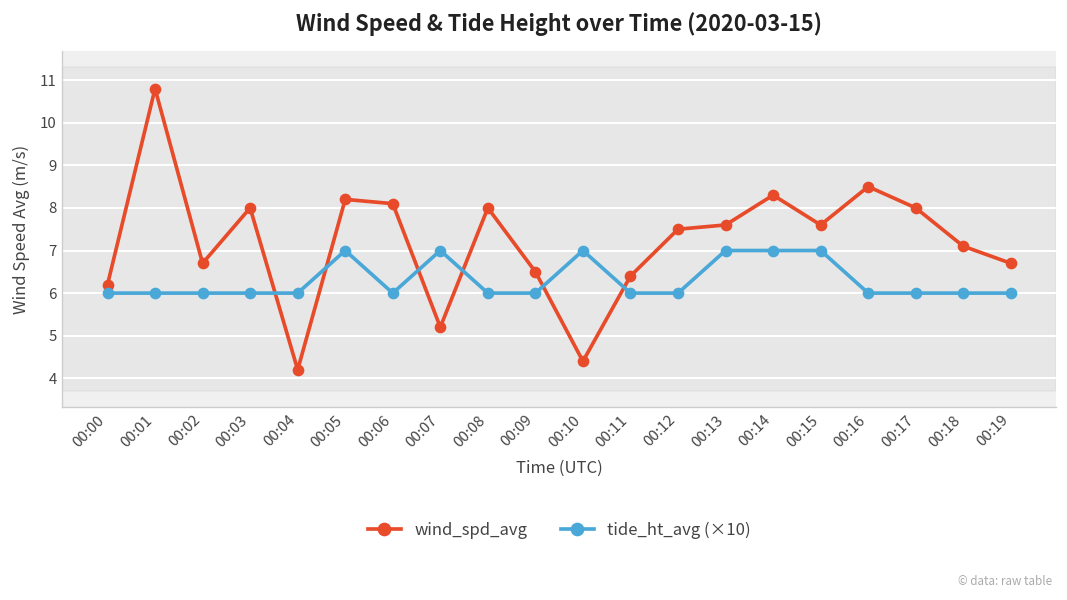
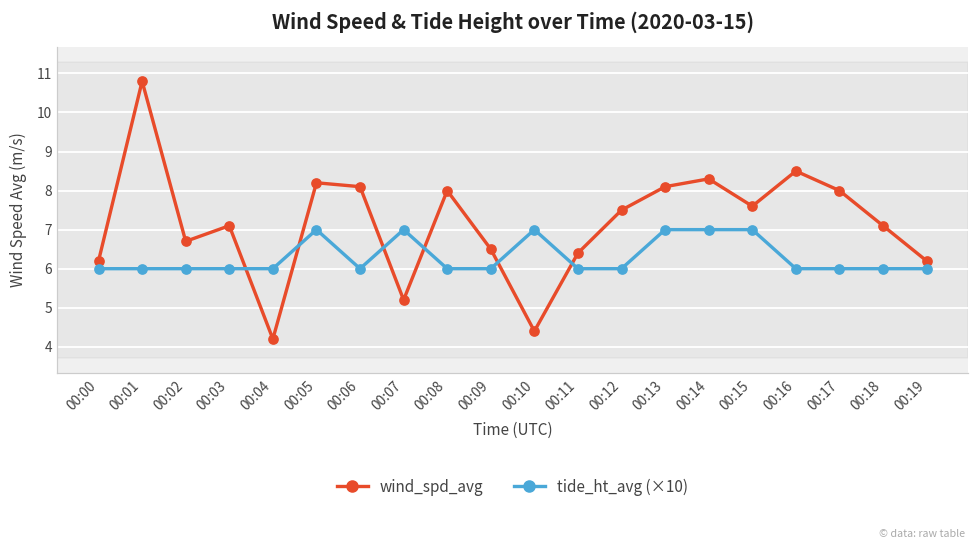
  {
    "wind_spd_avg": {
      "00:00": 6.2,
      "00:01": 10.8,
      "00:02": 6.7,
-     "00:03": 8.0,
+     "00:03": 7.1,
      "00:04": 4.2,
      "00:05": 8.2,
      "00:06": 8.1,
      "00:07": 5.2,
      "00:08": 8.0,
      "00:09": 6.5,
      "00:10": 4.4,
      "00:11": 6.4,
      "00:12": 7.5,
-     "00:13": 7.6,
+     "00:13": 8.1,
      "00:14": 8.3,
      "00:15": 7.6,
      "00:16": 8.5,
      "00:17": 8.0,
      "00:18": 7.1,
-     "00:19": 6.7
+     "00:19": 6.2
    },
    "tide_ht_avg (×10)": {
      "00:00": 6.0,
      "00:01": 6.0,
      "00:02": 6.0,
      "00:03": 6.0,
      "00:04": 6.0,
      "00:05": 7.0,
      "00:06": 6.0,
      "00:07": 7.0,
      "00:08": 6.0,
      "00:09": 6.0,
      "00:10": 7.0,
      "00:11": 6.0,
      "00:12": 6.0,
      "00:13": 7.0,
      "00:14": 7.0,
      "00:15": 7.0,
      "00:16": 6.0,
      "00:17": 6.0,
      "00:18": 6.0,
      "00:19": 6.0
    }
  }
